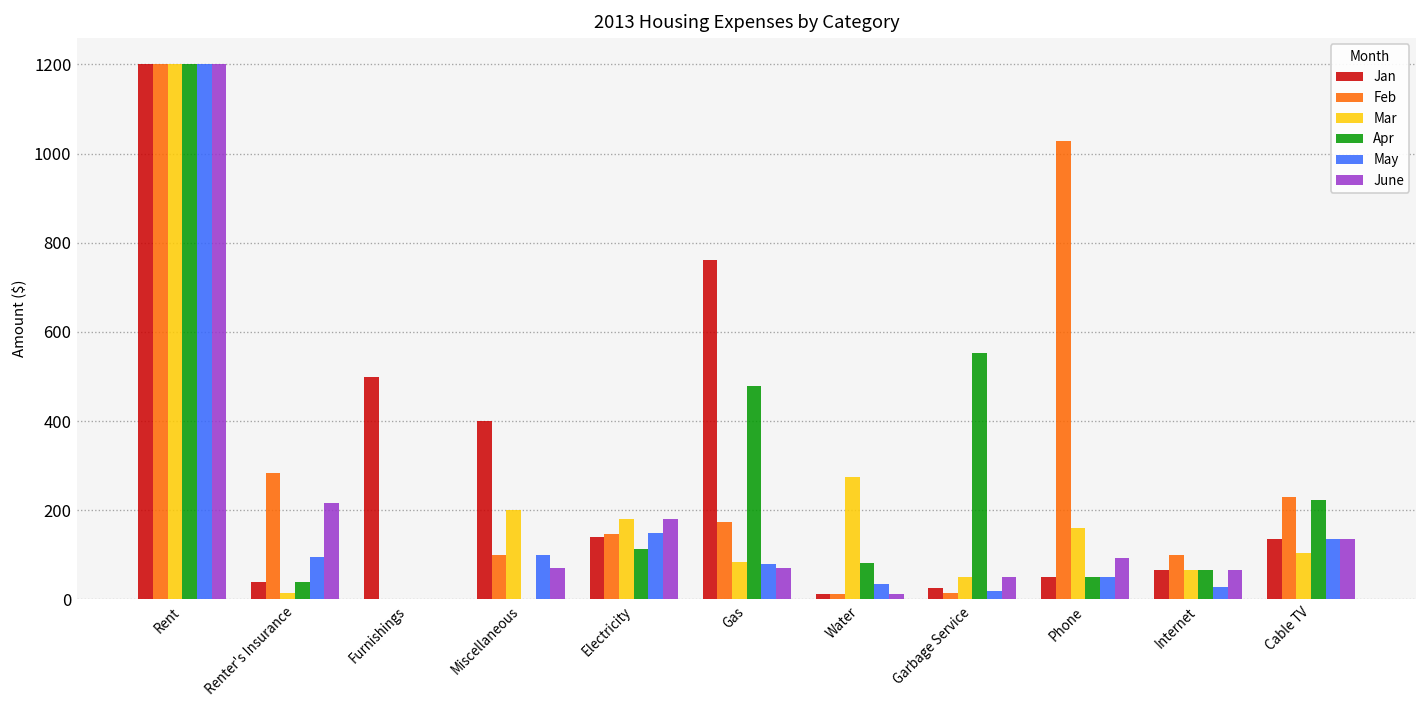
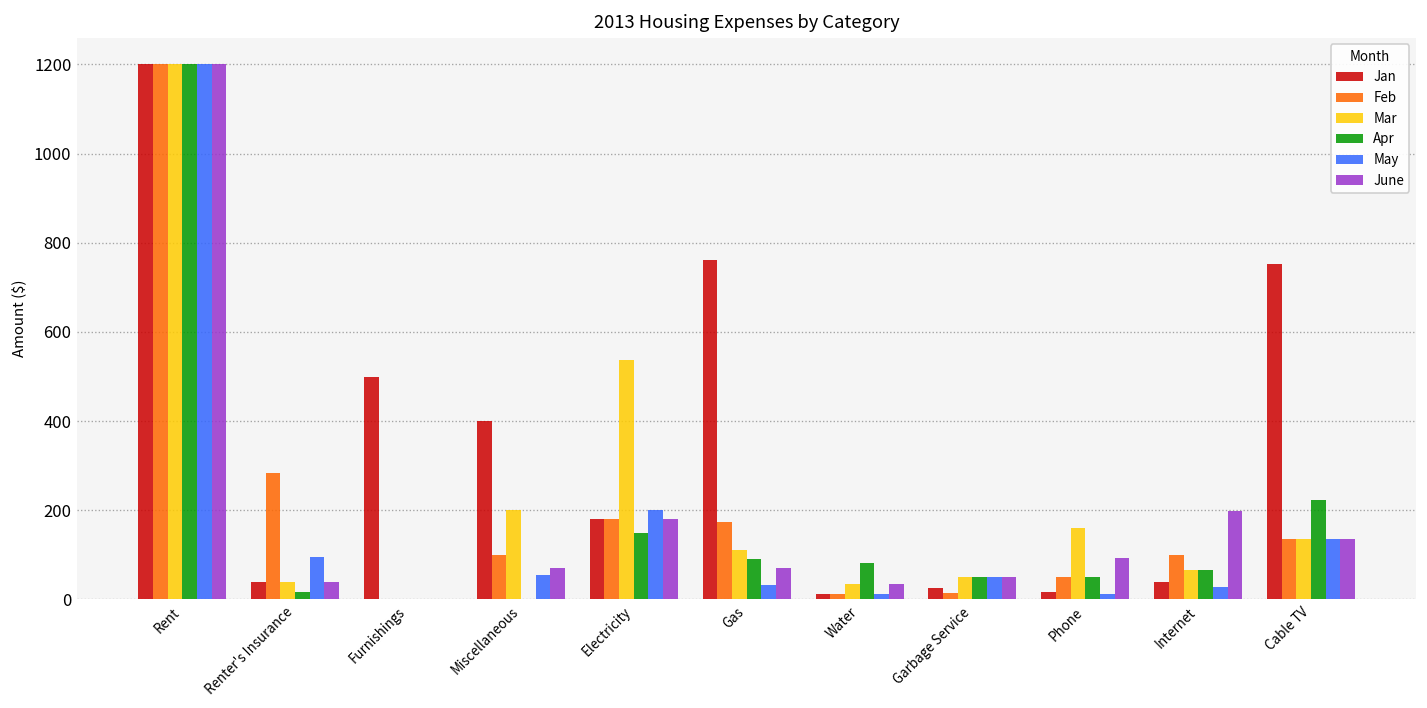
  {
    "Jan": {
      "Rent": 1200,
      "Renter's Insurance": 40,
      "Furnishings": 500,
      "Miscellaneous": 400,
-     "Electricity": 140,
+     "Electricity": 180,
      "Gas": 760,
      "Water": 10,
      "Garbage Service": 30,
-     "Phone": 50,
-     "Internet": 70,
-     "Cable TV": 140
+     "Phone": 20,
+     "Internet": 40,
+     "Cable TV": 750
    },
    "Feb": {
      "Rent": 1200,
      "Renter's Insurance": 280,
      "Furnishings": 0,
      "Miscellaneous": 100,
-     "Electricity": 150,
+     "Electricity": 180,
      "Gas": 170,
      "Water": 10,
      "Garbage Service": 20,
-     "Phone": 1030,
+     "Phone": 50,
      "Internet": 100,
-     "Cable TV": 230
+     "Cable TV": 140
    },
    "Mar": {
      "Rent": 1200,
-     "Renter's Insurance": 20,
+     "Renter's Insurance": 40,
      "Furnishings": 0,
      "Miscellaneous": 200,
-     "Electricity": 180,
-     "Gas": 80,
-     "Water": 270,
+     "Electricity": 540,
+     "Gas": 110,
+     "Water": 40,
      "Garbage Service": 50,
      "Phone": 160,
      "Internet": 70,
-     "Cable TV": 100
+     "Cable TV": 140
    },
    "Apr": {
      "Rent": 1200,
-     "Renter's Insurance": 40,
+     "Renter's Insurance": 20,
      "Furnishings": 0,
      "Miscellaneous": 0,
-     "Electricity": 110,
-     "Gas": 480,
+     "Electricity": 150,
+     "Gas": 90,
      "Water": 80,
-     "Garbage Service": 550,
+     "Garbage Service": 50,
      "Phone": 50,
      "Internet": 70,
      "Cable TV": 220
    },
    "May": {
      "Rent": 1200,
      "Renter's Insurance": 100,
      "Furnishings": 0,
-     "Miscellaneous": 100,
-     "Electricity": 150,
-     "Gas": 80,
-     "Water": 40,
-     "Garbage Service": 20,
-     "Phone": 50,
+     "Miscellaneous": 60,
+     "Electricity": 200,
+     "Gas": 30,
+     "Water": 10,
+     "Garbage Service": 50,
+     "Phone": 10,
      "Internet": 30,
      "Cable TV": 140
    },
    "June": {
      "Rent": 1200,
-     "Renter's Insurance": 220,
+     "Renter's Insurance": 40,
      "Furnishings": 0,
      "Miscellaneous": 70,
      "Electricity": 180,
      "Gas": 70,
-     "Water": 10,
+     "Water": 40,
      "Garbage Service": 50,
      "Phone": 90,
-     "Internet": 70,
+     "Internet": 200,
      "Cable TV": 140
    }
  }
